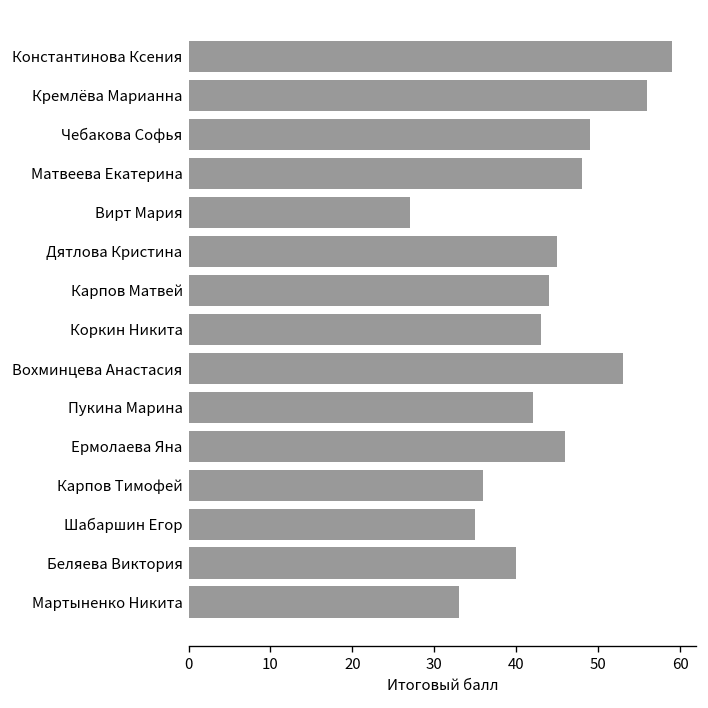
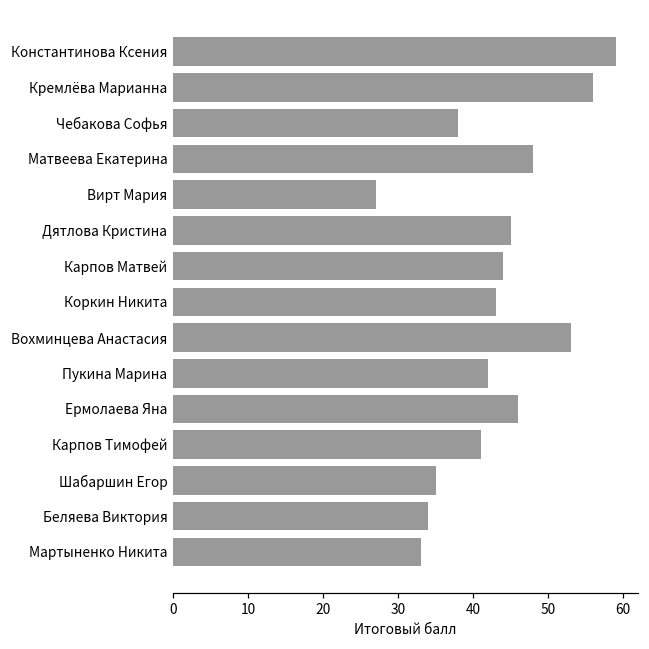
  {
    "Константинова Ксения": 59,
    "Кремлёва Марианна": 56,
-   "Чебакова Софья": 49,
+   "Чебакова Софья": 38,
    "Матвеева Екатерина": 48,
    "Вирт Мария": 27,
    "Дятлова Кристина": 45,
    "Карпов Матвей": 44,
    "Коркин Никита": 43,
    "Вохминцева Анастасия": 53,
    "Пукина Марина": 42,
    "Ермолаева Яна": 46,
-   "Карпов Тимофей": 36,
+   "Карпов Тимофей": 41,
    "Шабаршин Егор": 35,
-   "Беляева Виктория": 40,
+   "Беляева Виктория": 34,
    "Мартыненко Никита": 33
  }
